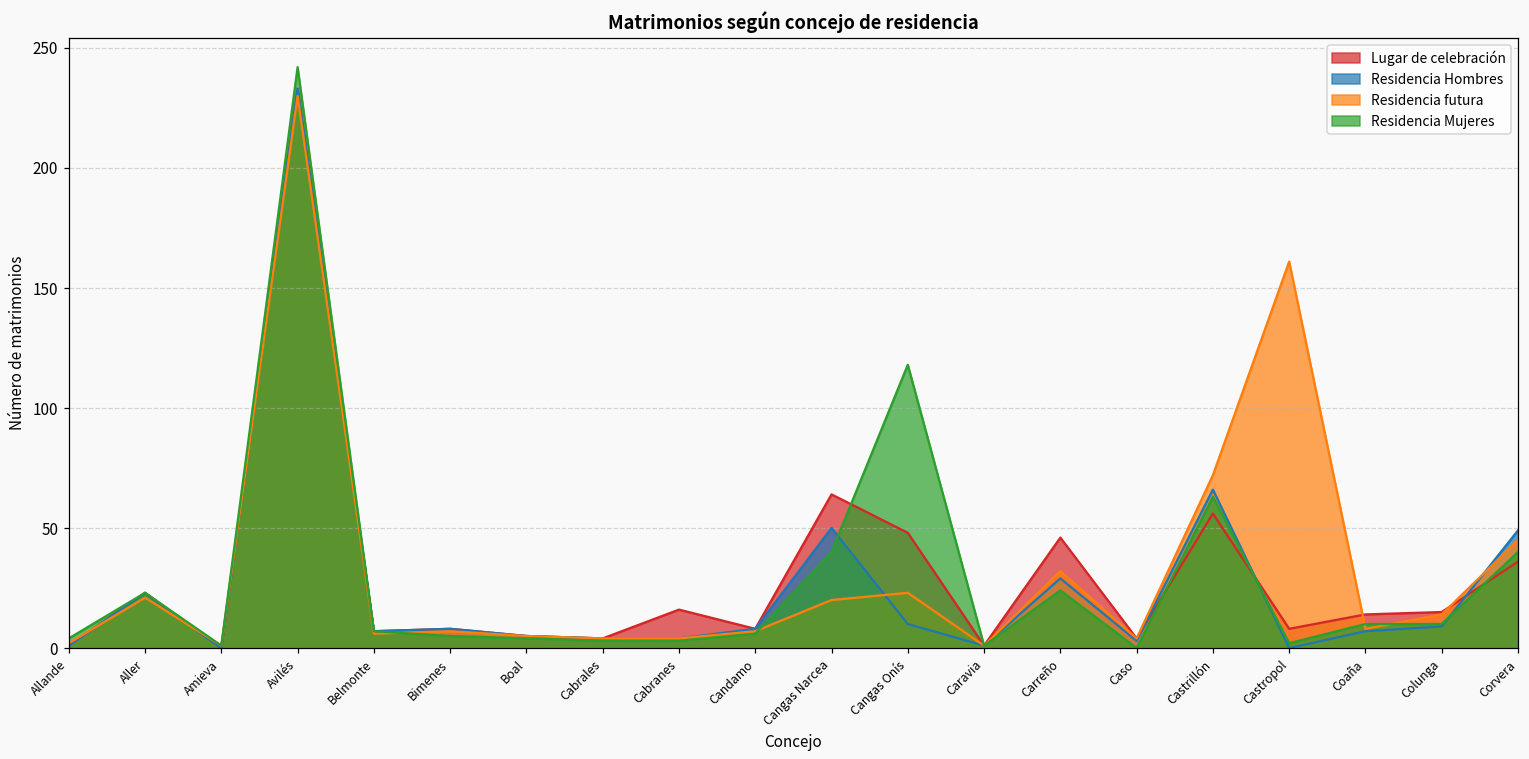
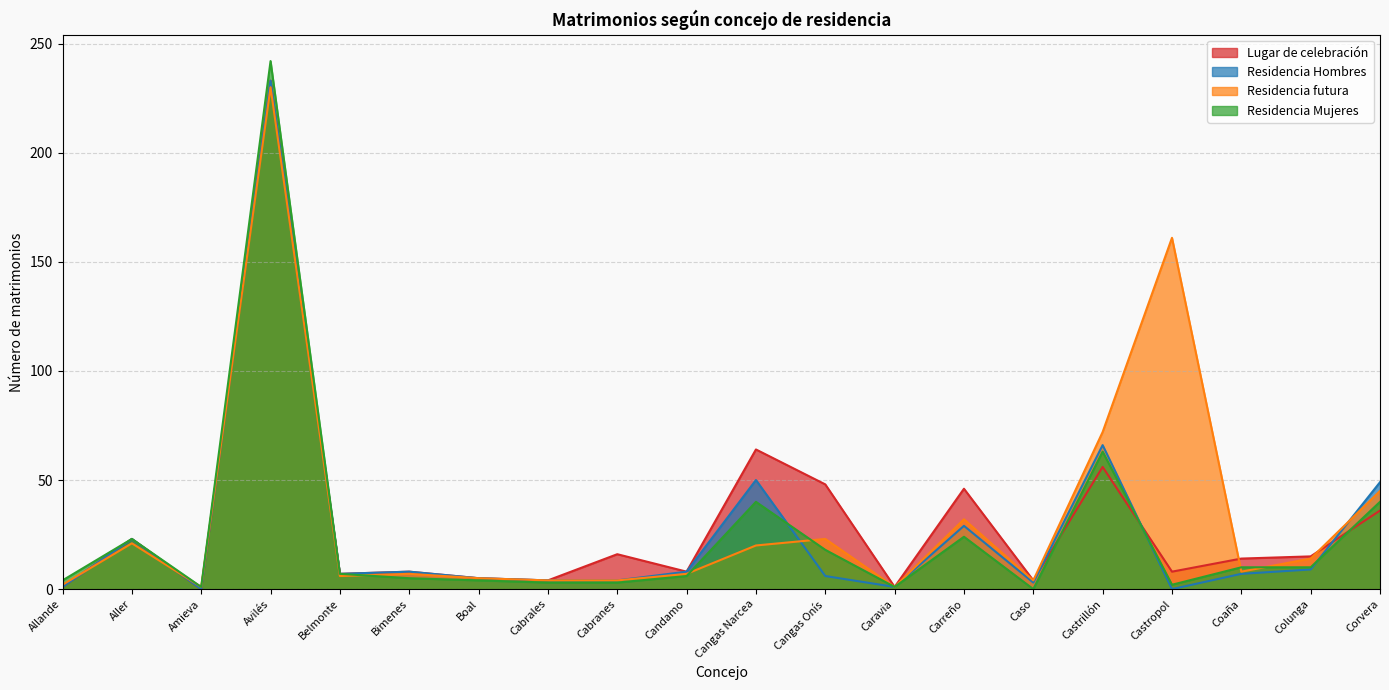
  {
    "Lugar de celebración": {
      "Cabranes": 16,
      "Cangas Narcea": 64,
      "Cangas Onís": 48,
      "Carreño": 46,
      "Castrillón": 56,
      "Castropol": 8,
      "Coaña": 14,
      "Corvera": 36
    },
    "Residencia Hombres": {
      "Cangas Narcea": 50,
-     "Cangas Onís": 10,
+     "Cangas Onís": 6,
      "Carreño": 29,
      "Castrillón": 66,
      "Castropol": 0,
      "Corvera": 49
    },
    "Residencia futura": {
      "Aller": 21,
      "Avilés": 230,
      "Cangas Narcea": 20,
      "Cangas Onís": 23,
      "Carreño": 32,
      "Castrillón": 72,
      "Castropol": 161,
      "Corvera": 45
    },
    "Residencia Mujeres": {
      "Allande": 4,
      "Avilés": 242,
      "Bimenes": 5,
      "Cangas Narcea": 40,
-     "Cangas Onís": 118,
+     "Cangas Onís": 18,
      "Carreño": 24,
      "Caso": 0,
      "Castrillón": 63,
      "Castropol": 2,
      "Coaña": 10,
      "Corvera": 40
    }
  }
